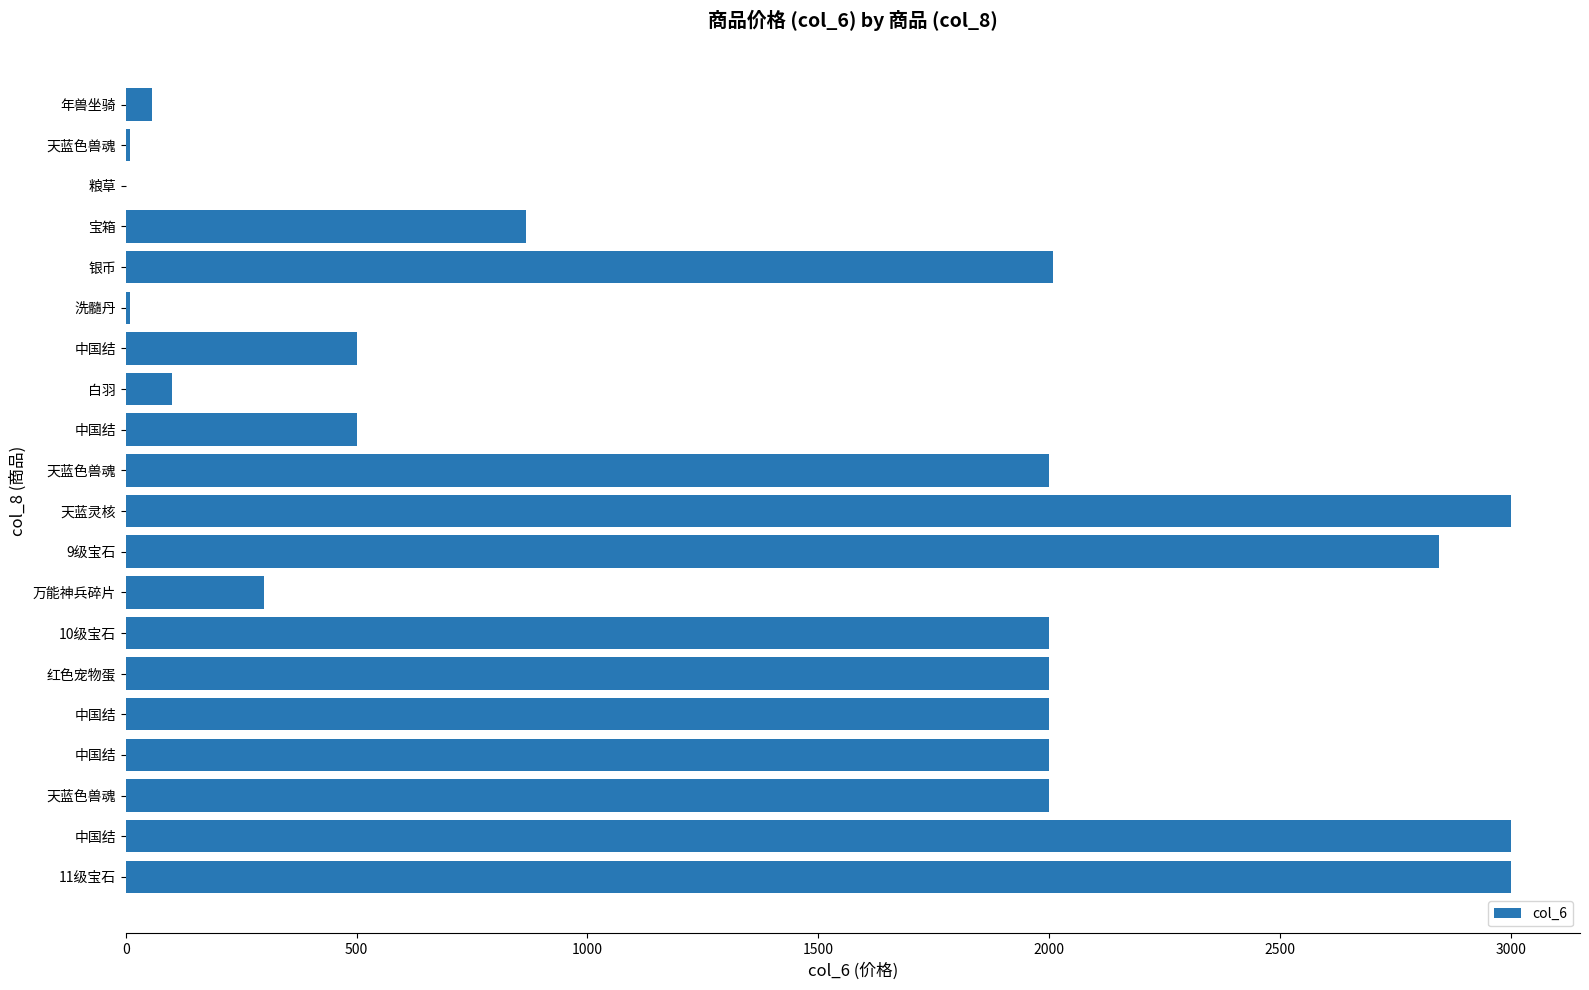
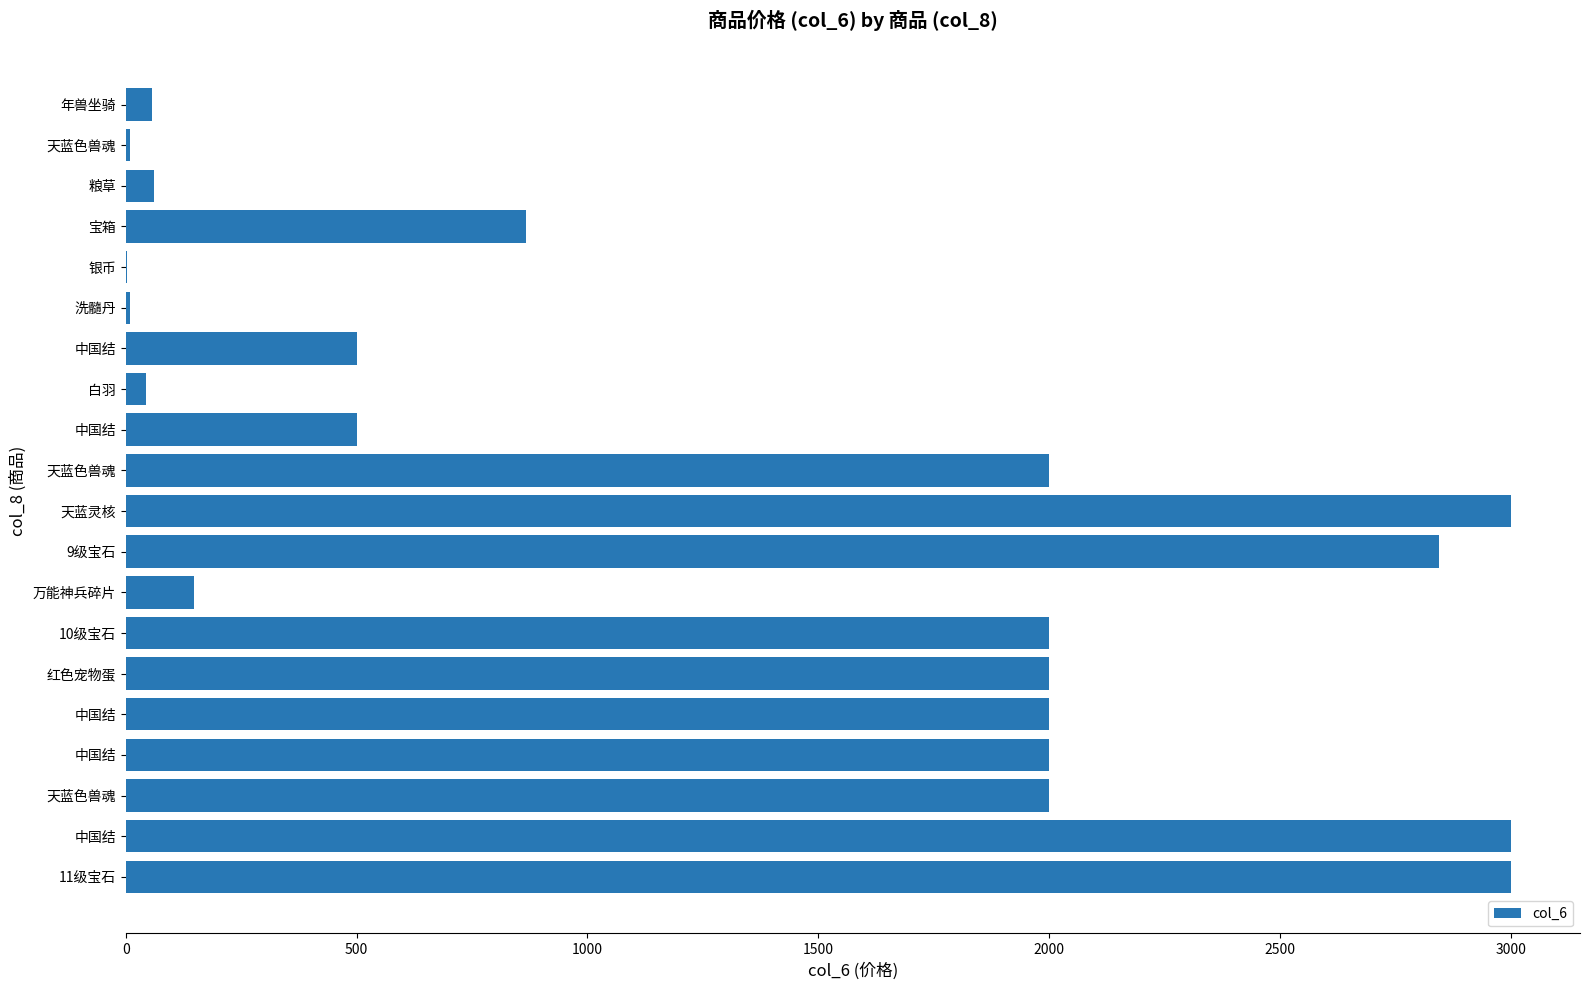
  {
    "年兽坐骑": 60,
-   "粮草": 0,
+   "粮草": 60,
    "宝箱": 870,
-   "银币": 2010,
+   "银币": 0,
    "洗髓丹": 10,
-   "白羽": 100,
+   "白羽": 50,
    "天蓝灵核": 3000,
    "9级宝石": 2840,
-   "万能神兵碎片": 300,
+   "万能神兵碎片": 150,
    "10级宝石": 2000,
    "红色宠物蛋": 2000,
    "11级宝石": 3000
  }
